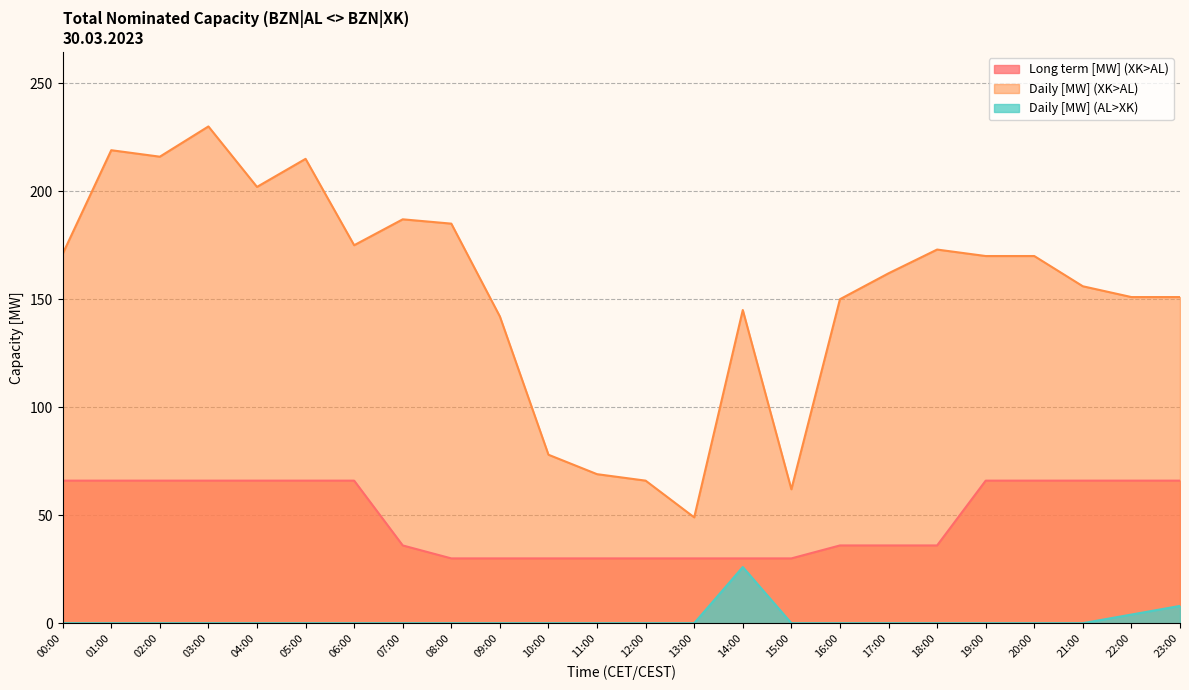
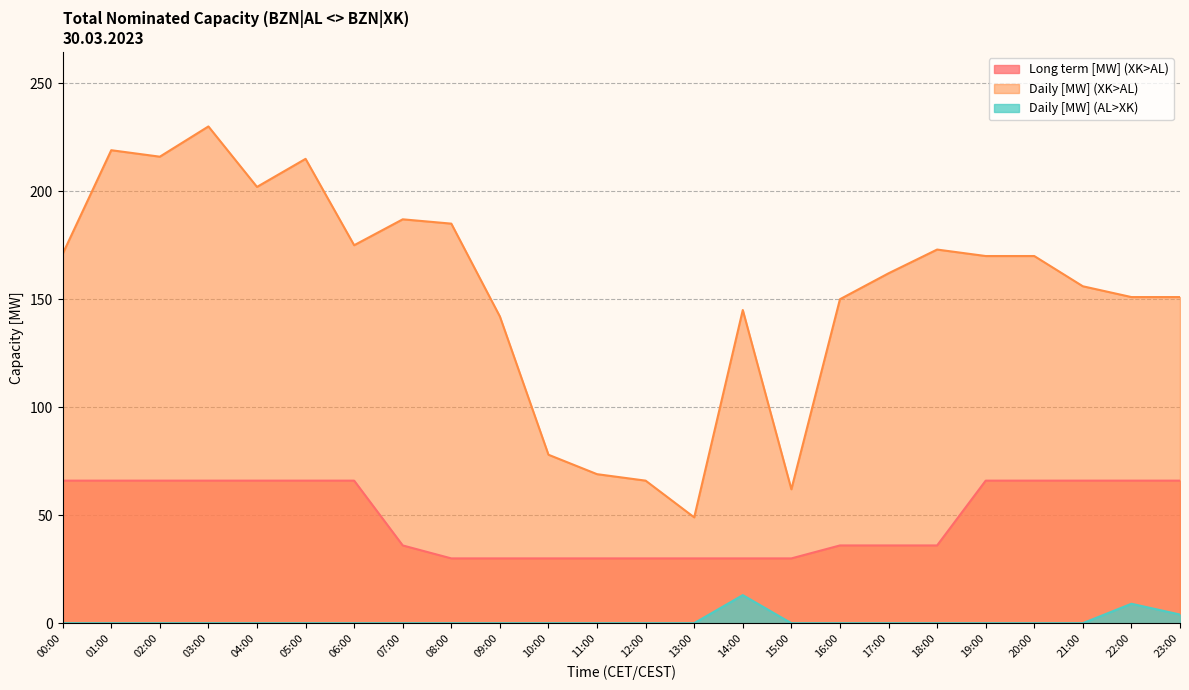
  {
    "Daily [MW] (AL>XK)": {
      "00:00": 0,
      "01:00": 0,
      "02:00": 0,
      "03:00": 0,
      "04:00": 0,
      "05:00": 0,
      "06:00": 0,
      "07:00": 0,
      "08:00": 0,
      "09:00": 0,
      "10:00": 0,
      "11:00": 0,
      "12:00": 0,
      "13:00": 0,
-     "14:00": 26,
+     "14:00": 13,
      "15:00": 0,
      "16:00": 0,
      "17:00": 0,
      "18:00": 0,
      "19:00": 0,
      "20:00": 0,
      "21:00": 0,
-     "22:00": 4,
-     "23:00": 8
+     "22:00": 9,
+     "23:00": 4
    }
  }
